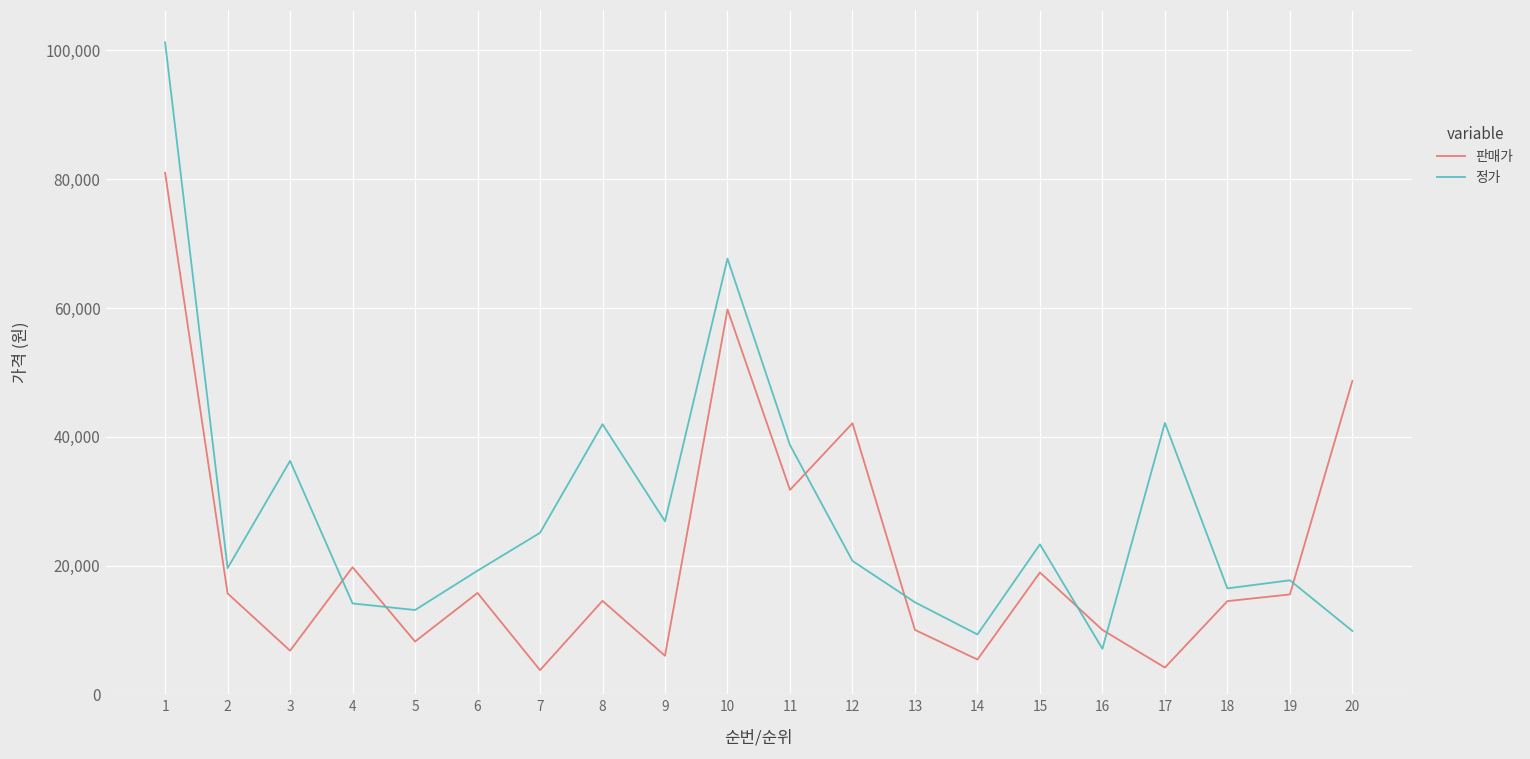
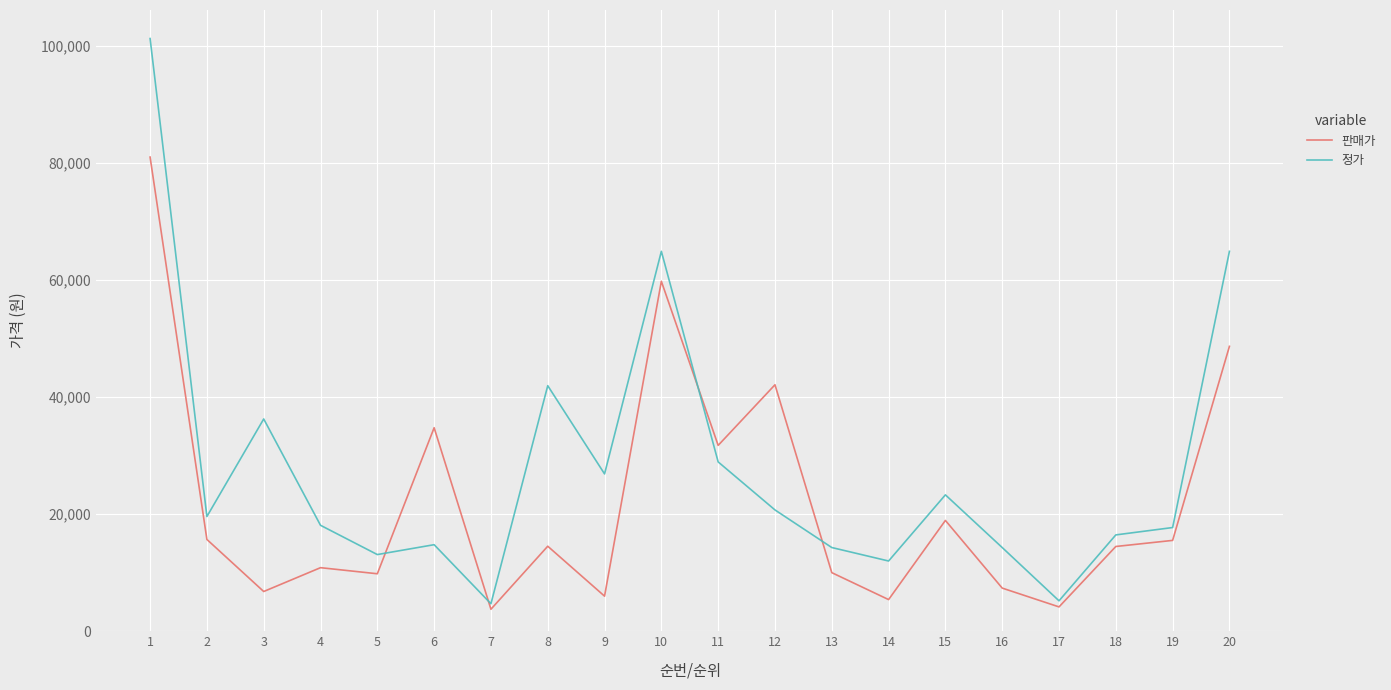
  {
    "판매가": {
      "1": "81,000",
      "2": "16,000",
      "3": "7,000",
-     "4": "20,000",
-     "5": "8,000",
-     "6": "16,000",
+     "4": "11,000",
+     "5": "10,000",
+     "6": "35,000",
      "7": "4,000",
      "8": "15,000",
      "9": "6,000",
      "10": "60,000",
      "11": "32,000",
      "12": "42,000",
      "13": "10,000",
      "14": "5,000",
      "15": "19,000",
-     "16": "10,000",
+     "16": "7,000",
      "17": "4,000",
      "18": "14,000",
      "19": "16,000",
      "20": "49,000"
    },
    "정가": {
      "1": "101,000",
      "2": "20,000",
      "3": "36,000",
-     "4": "14,000",
+     "4": "18,000",
      "5": "13,000",
-     "6": "19,000",
-     "7": "25,000",
+     "6": "15,000",
+     "7": "5,000",
      "8": "42,000",
      "9": "27,000",
-     "10": "68,000",
-     "11": "39,000",
+     "10": "65,000",
+     "11": "29,000",
      "12": "21,000",
      "13": "14,000",
-     "14": "9,000",
+     "14": "12,000",
      "15": "23,000",
-     "16": "7,000",
-     "17": "42,000",
+     "16": "14,000",
+     "17": "5,000",
      "18": "16,000",
      "19": "18,000",
-     "20": "10,000"
+     "20": "65,000"
    }
  }
